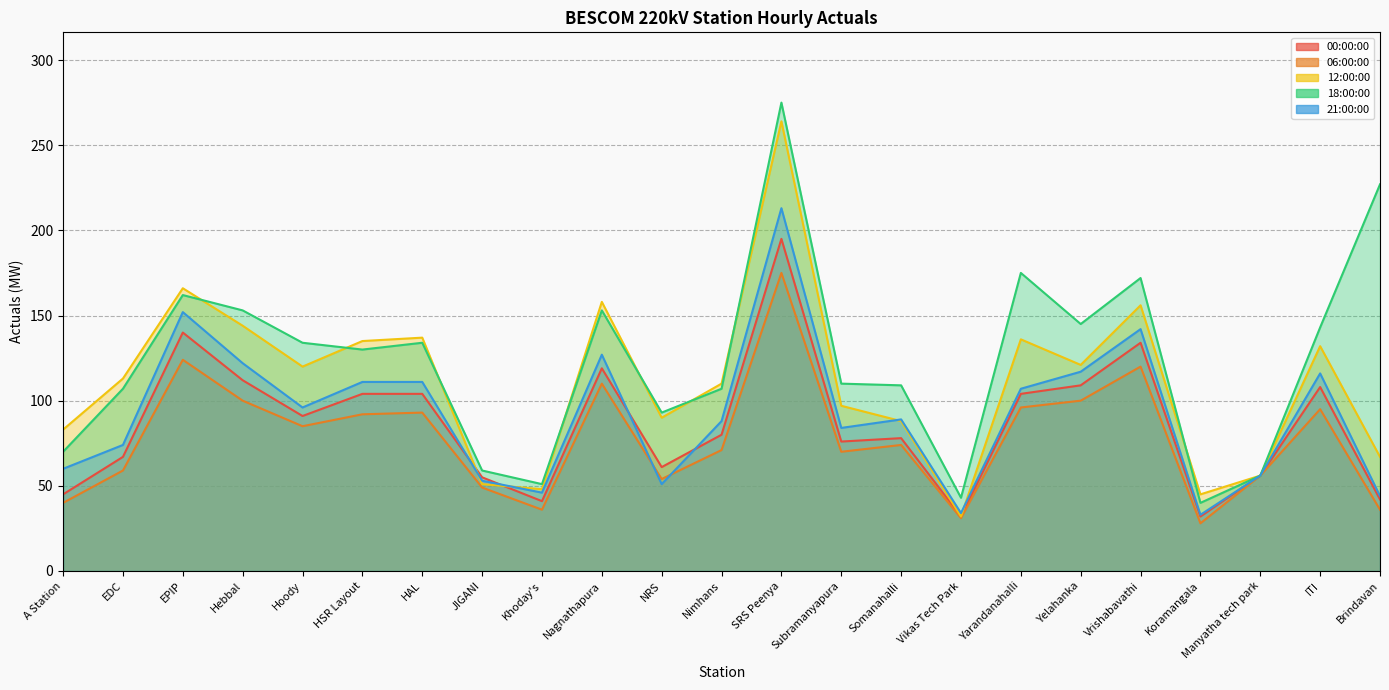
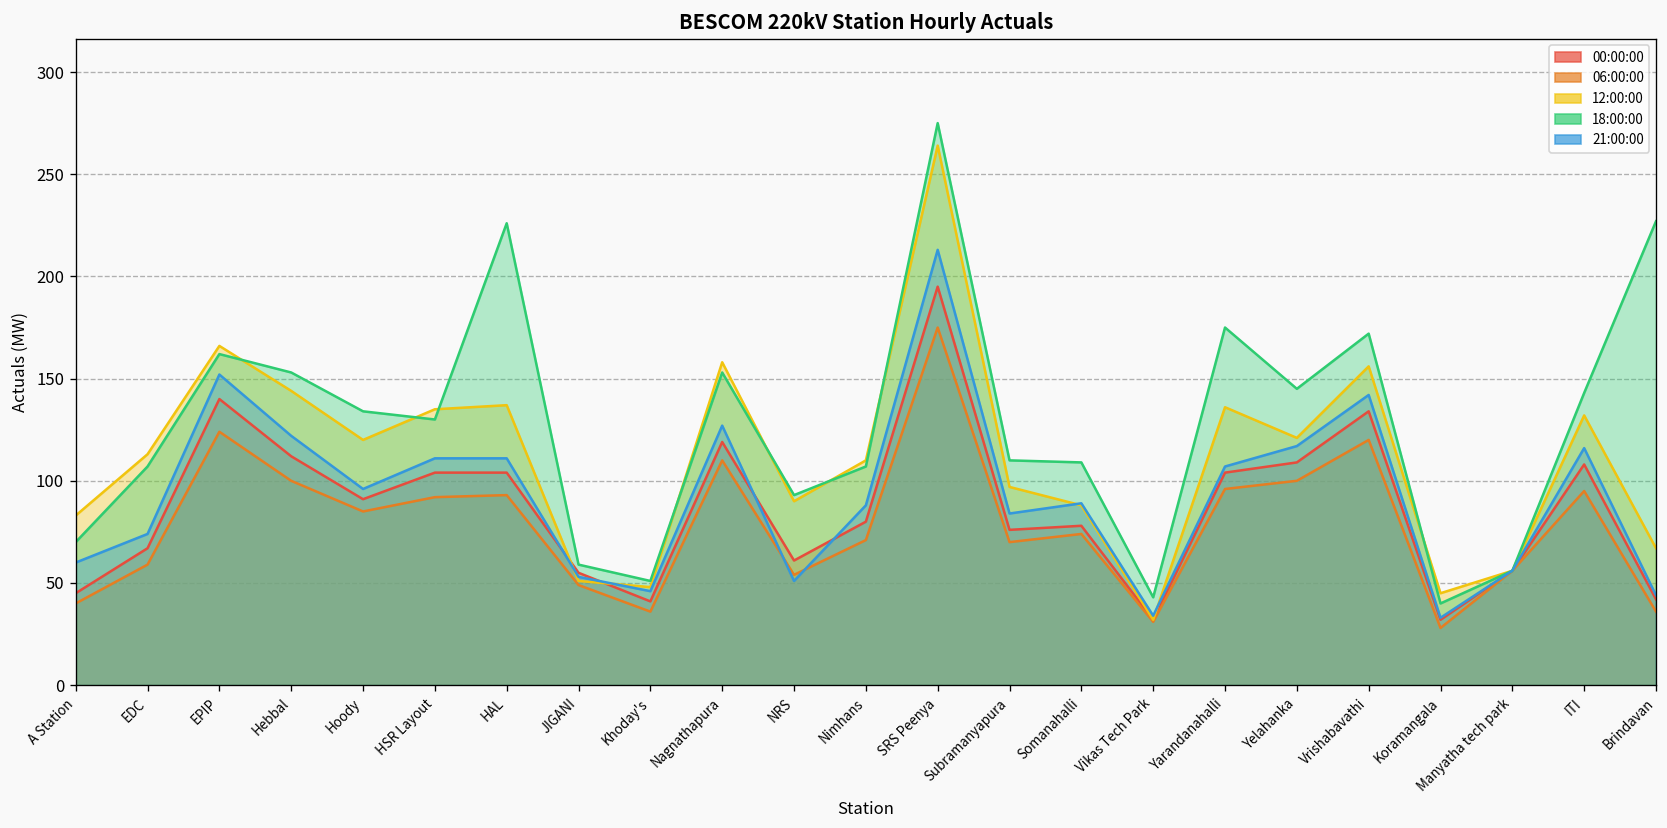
  {
    "18:00:00": {
      "A Station": 70,
      "EDC": 107,
      "EPIP": 162,
      "Hebbal": 153,
      "Hoody": 134,
      "HSR Layout": 130,
-     "HAL": 134,
+     "HAL": 226,
      "JIGANI": 59,
      "Khoday's": 51,
      "Nagnathapura": 153,
      "NRS": 93,
      "Nimhans": 107,
      "SRS Peenya": 275,
      "Subramanyapura": 110,
      "Somanahalli": 109,
      "Vikas Tech Park": 43,
      "Yarandanahalli": 175,
      "Yelahanka": 145,
      "Vrishabavathi": 172,
      "Koramangala": 40,
      "ITI": 143,
      "Brindavan": 227
    },
    "21:00:00": {
      "A Station": 60,
      "EDC": 74,
      "EPIP": 152,
      "Hebbal": 122,
      "Hoody": 96,
      "HSR Layout": 111,
      "HAL": 111,
      "JIGANI": 53,
      "Khoday's": 46,
      "Nagnathapura": 127,
      "NRS": 51,
      "Nimhans": 88,
      "SRS Peenya": 213,
      "Subramanyapura": 84,
      "Vikas Tech Park": 34,
      "Yarandanahalli": 107,
      "Yelahanka": 117,
      "Vrishabavathi": 142,
      "ITI": 116,
      "Brindavan": 44
    }
  }
